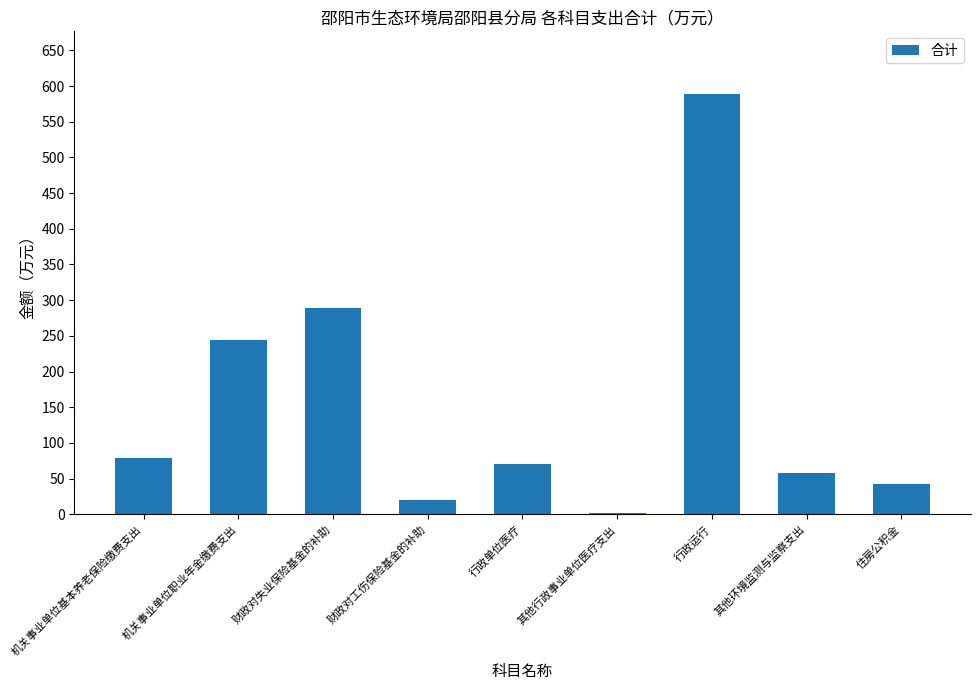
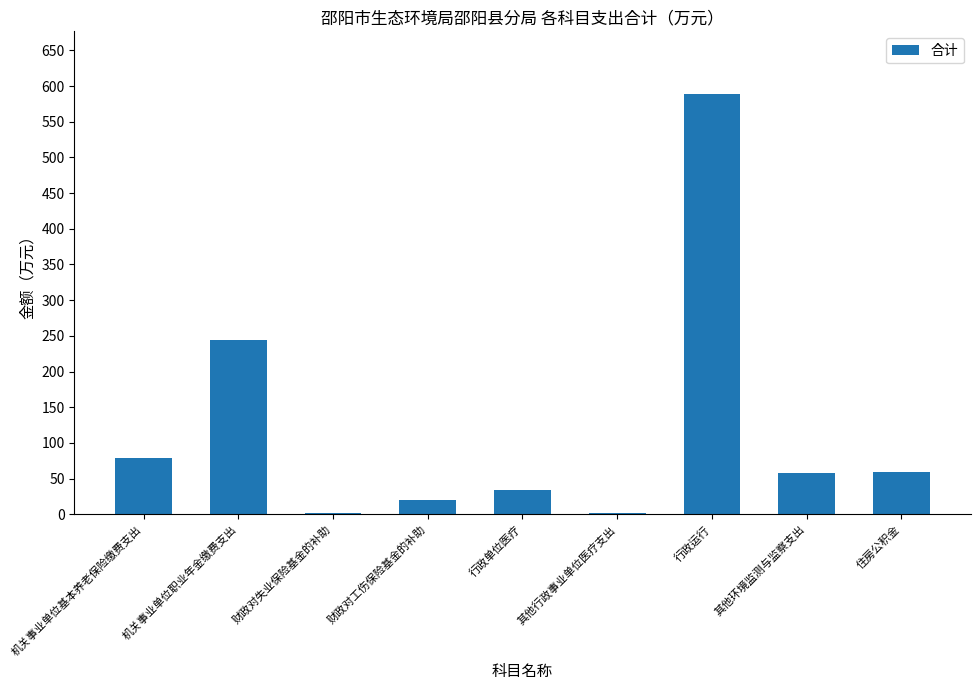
  {
    "机关事业单位基本养老保险缴费支出": 80,
    "机关事业单位职业年金缴费支出": 240,
-   "财政对失业保险基金的补助": 290,
+   "财政对失业保险基金的补助": 0,
    "财政对工伤保险基金的补助": 20,
-   "行政单位医疗": 70,
+   "行政单位医疗": 30,
    "行政运行": 590,
    "其他环境监测与监察支出": 60,
-   "住房公积金": 40
+   "住房公积金": 60
  }
